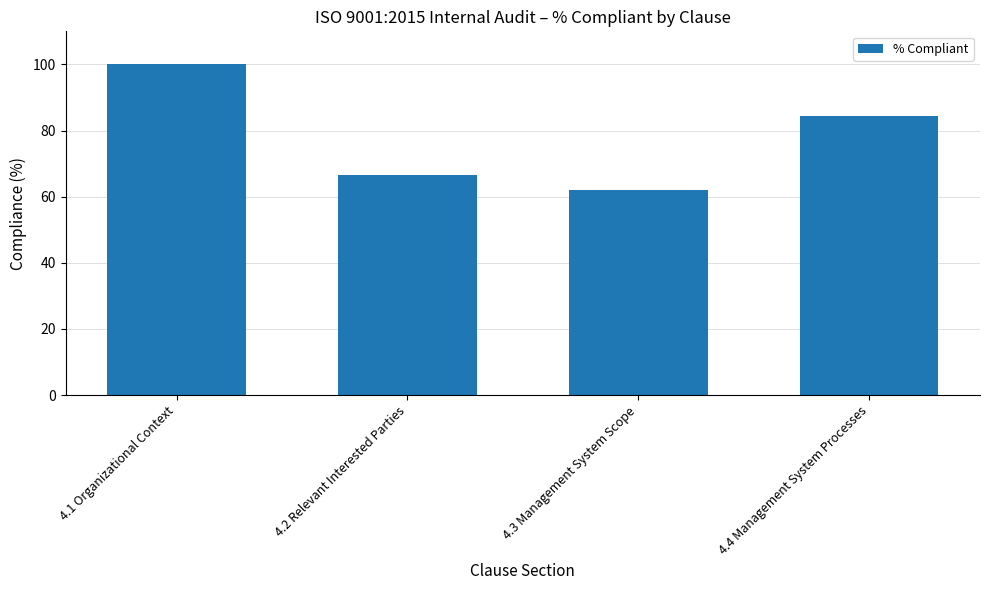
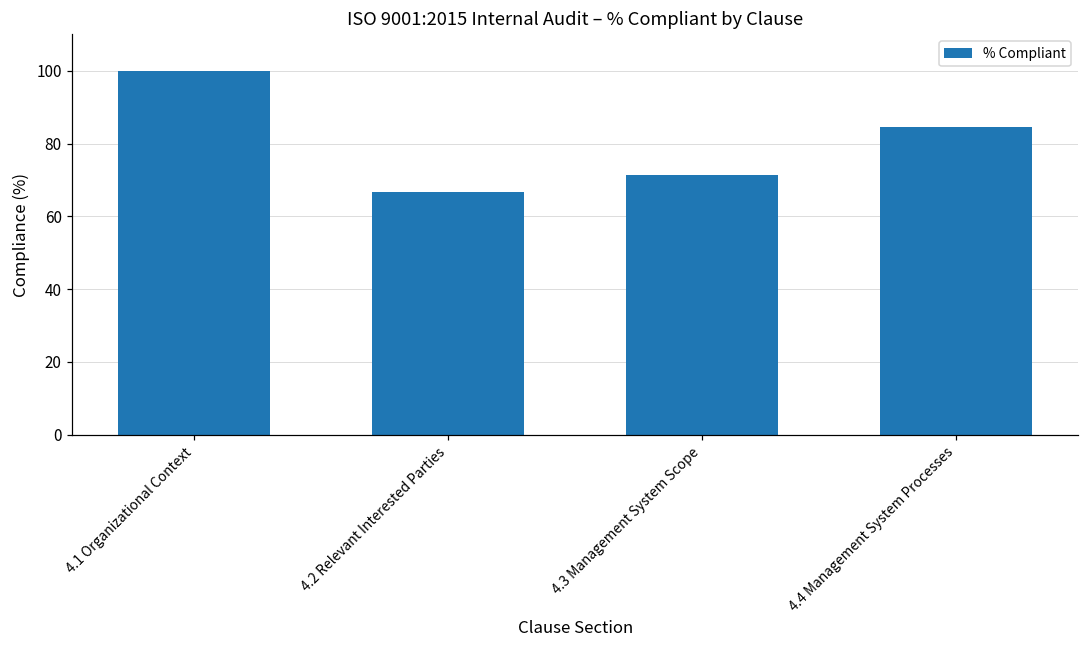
  {
    "4.1 Organizational Context": 100,
    "4.2 Relevant Interested Parties": 67,
-   "4.3 Management System Scope": 62,
+   "4.3 Management System Scope": 71,
    "4.4 Management System Processes": 85
  }
